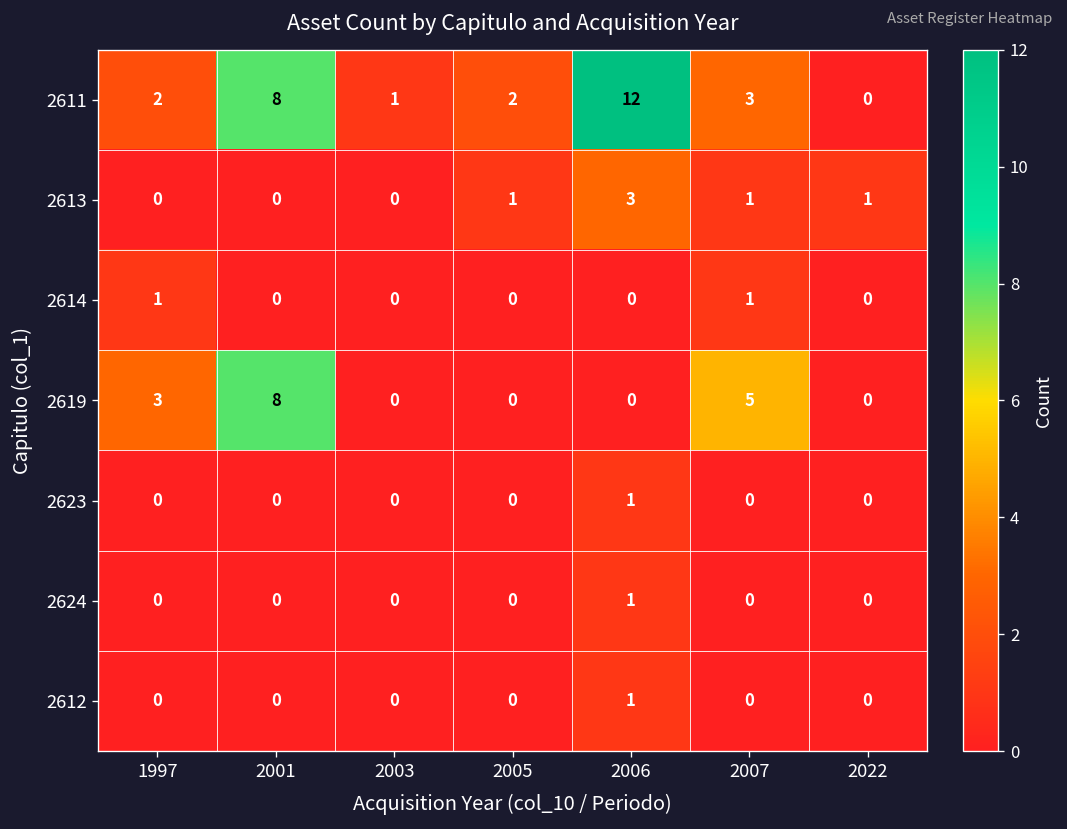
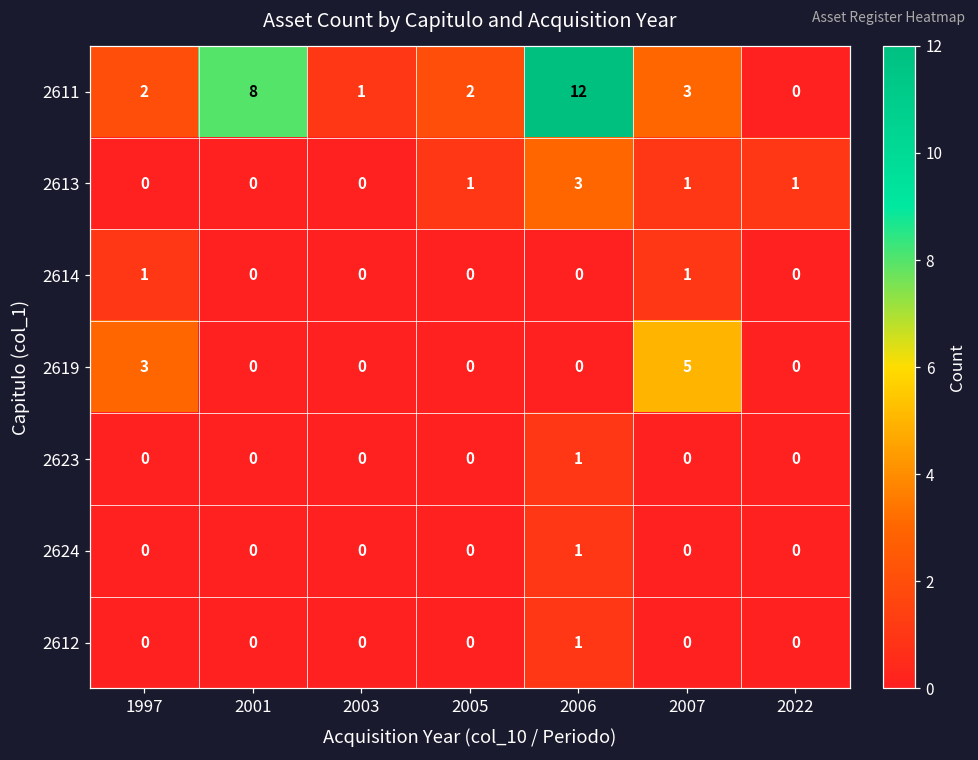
  {
    "2611": {
      "1997": 2,
      "2001": 8,
      "2003": 1,
      "2005": 2,
      "2006": 12,
      "2007": 3,
      "2022": 0
    },
    "2613": {
      "1997": 0,
      "2001": 0,
      "2003": 0,
      "2005": 1,
      "2006": 3,
      "2007": 1,
      "2022": 1
    },
    "2614": {
      "1997": 1,
      "2001": 0,
      "2003": 0,
      "2005": 0,
      "2006": 0,
      "2007": 1,
      "2022": 0
    },
    "2619": {
      "1997": 3,
-     "2001": 8,
+     "2001": 0,
      "2003": 0,
      "2005": 0,
      "2006": 0,
      "2007": 5,
      "2022": 0
    },
    "2623": {
      "1997": 0,
      "2001": 0,
      "2003": 0,
      "2005": 0,
      "2006": 1,
      "2007": 0,
      "2022": 0
    },
    "2624": {
      "1997": 0,
      "2001": 0,
      "2003": 0,
      "2005": 0,
      "2006": 1,
      "2007": 0,
      "2022": 0
    },
    "2612": {
      "1997": 0,
      "2001": 0,
      "2003": 0,
      "2005": 0,
      "2006": 1,
      "2007": 0,
      "2022": 0
    }
  }
